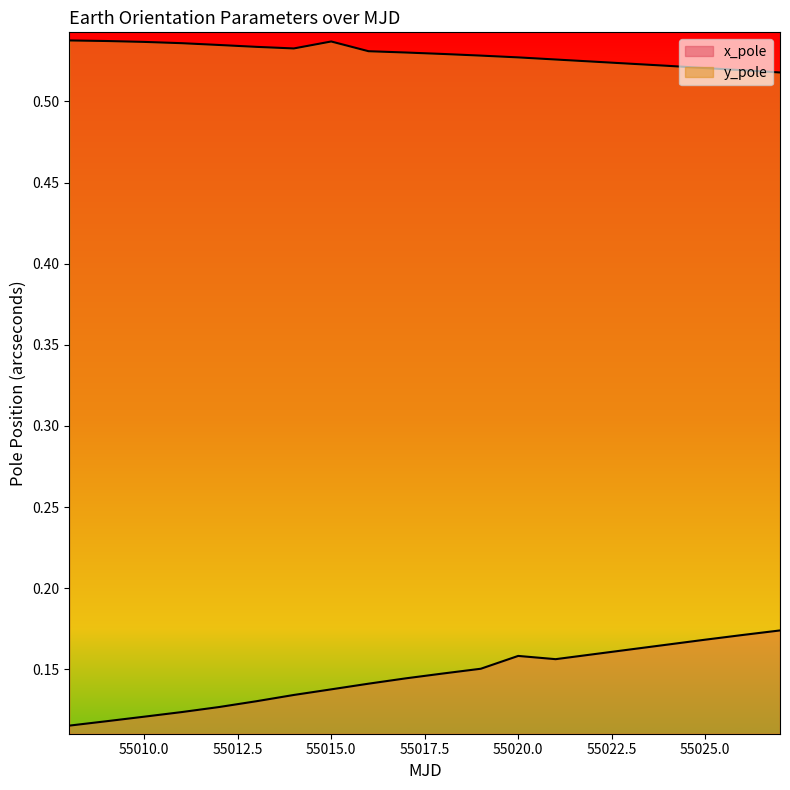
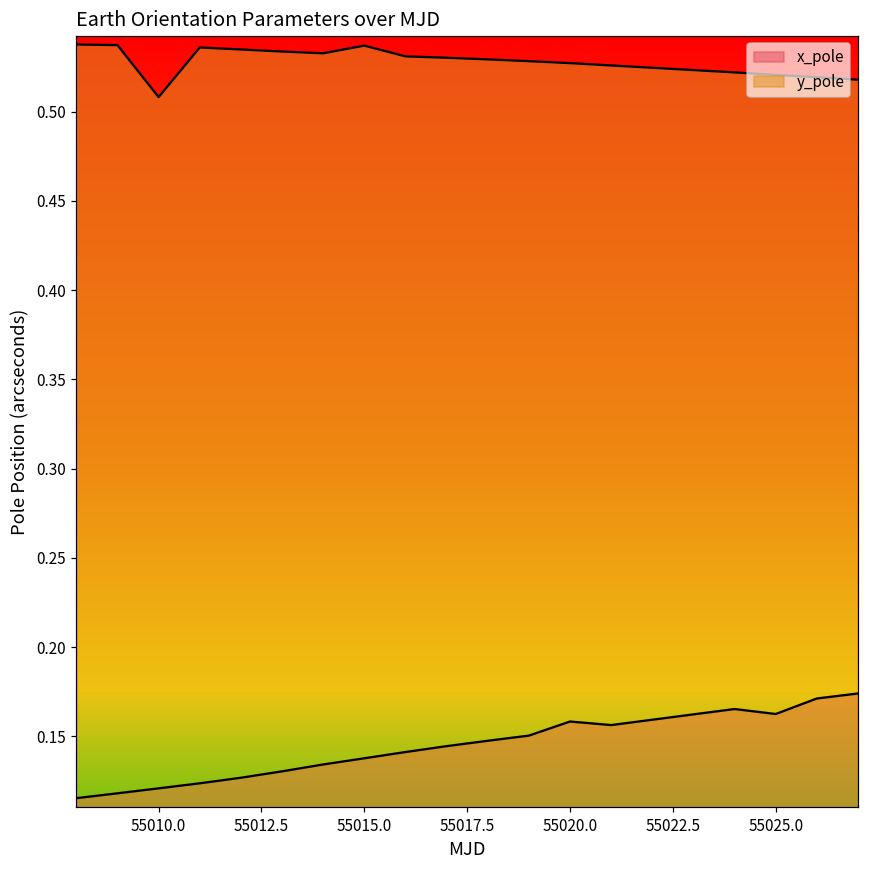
  {
    "x_pole": {
      "55010.0": 0.121,
      "55015.0": 0.138,
      "55020.0": 0.158,
-     "55025.0": 0.168
+     "55025.0": 0.163
    },
    "y_pole": {
-     "55010.0": 0.537,
+     "55010.0": 0.508,
      "55015.0": 0.537,
      "55020.0": 0.527
    }
  }
